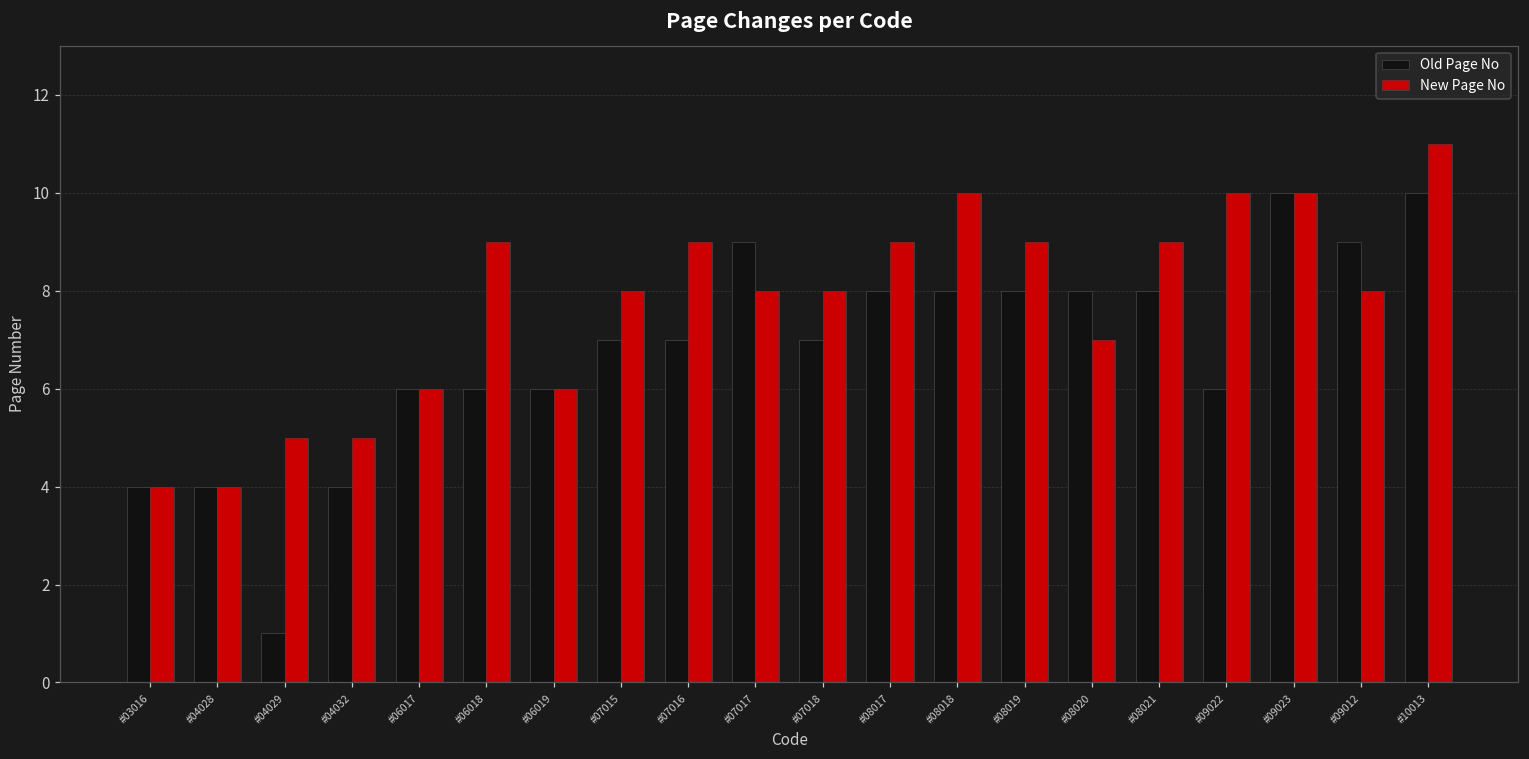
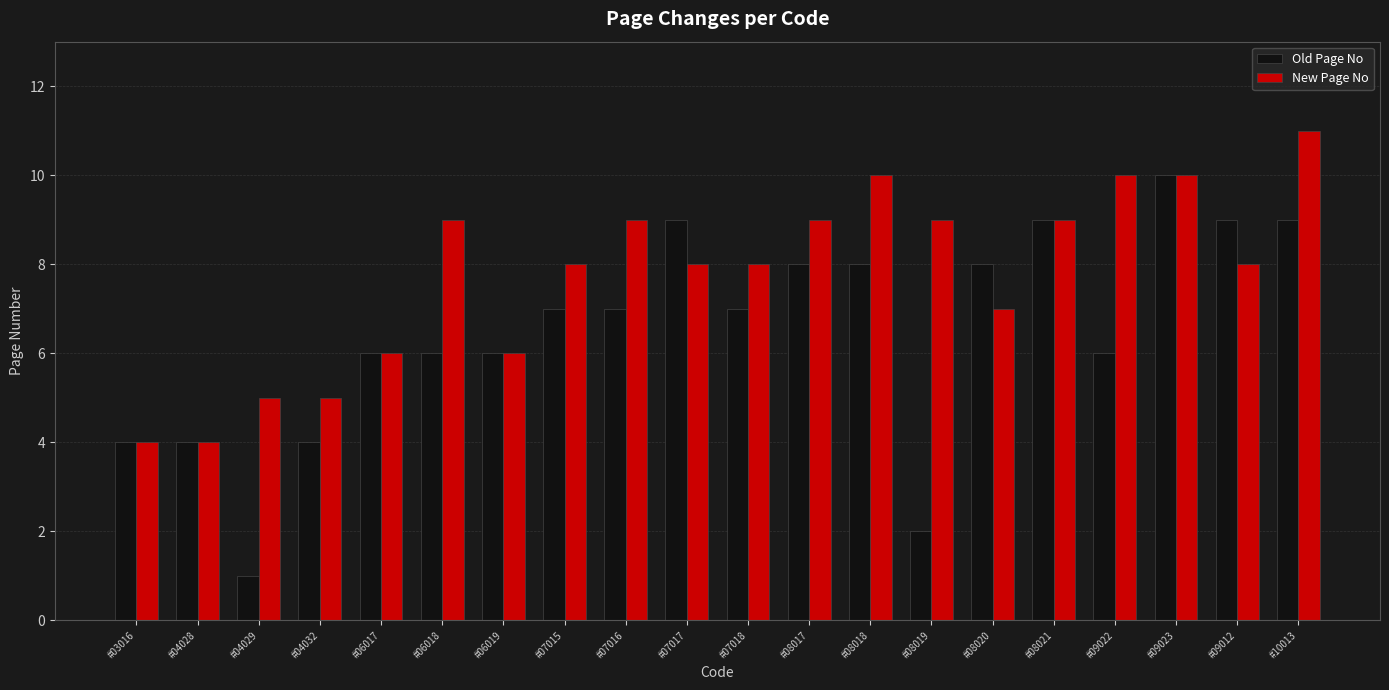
  {
    "Old Page No": {
      "#03016": 4,
      "#04028": 4,
      "#04029": 1,
      "#04032": 4,
      "#06017": 6,
      "#06018": 6,
      "#06019": 6,
      "#07015": 7,
      "#07016": 7,
      "#07017": 9,
      "#07018": 7,
      "#08017": 8,
      "#08018": 8,
-     "#08019": 8,
+     "#08019": 2,
      "#08020": 8,
-     "#08021": 8,
+     "#08021": 9,
      "#09022": 6,
      "#09023": 10,
      "#09012": 9,
-     "#10013": 10
+     "#10013": 9
    },
    "New Page No": {
      "#03016": 4,
      "#04028": 4,
      "#04029": 5,
      "#04032": 5,
      "#06017": 6,
      "#06018": 9,
      "#06019": 6,
      "#07015": 8,
      "#07016": 9,
      "#07017": 8,
      "#07018": 8,
      "#08017": 9,
      "#08018": 10,
      "#08019": 9,
      "#08020": 7,
      "#08021": 9,
      "#09022": 10,
      "#09023": 10,
      "#09012": 8,
      "#10013": 11
    }
  }
